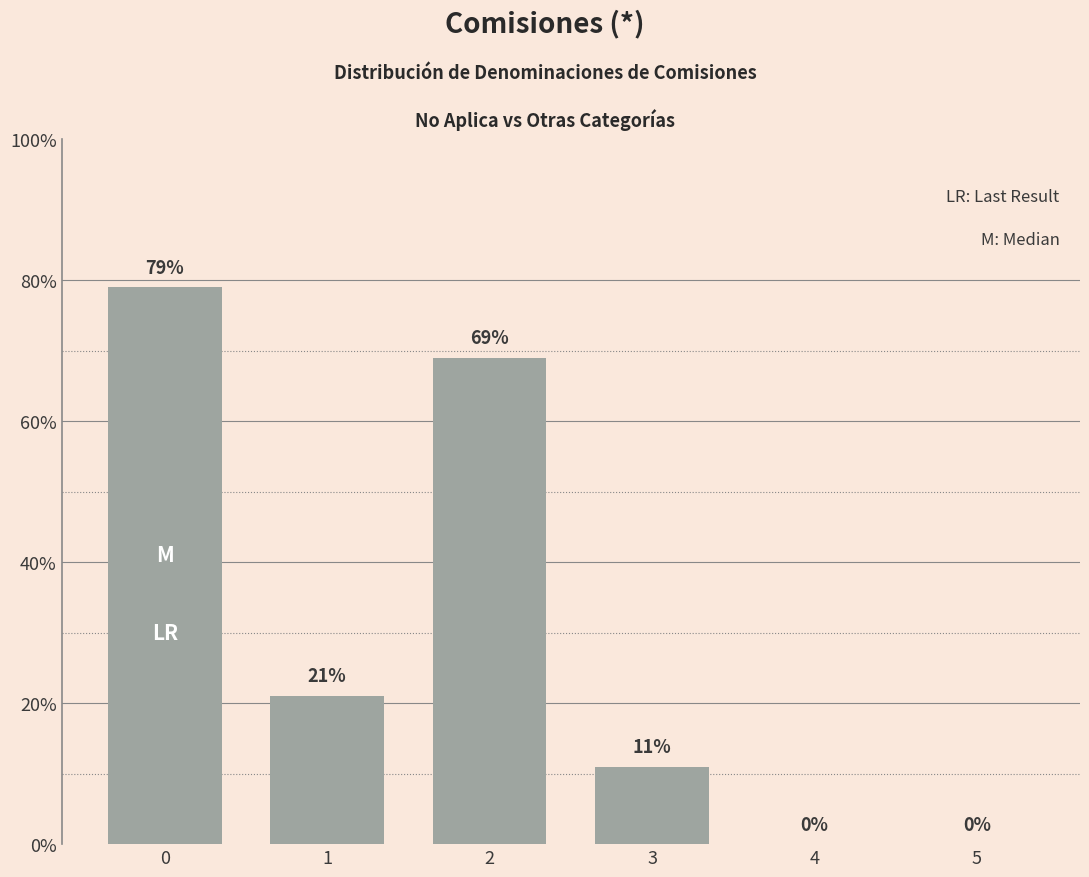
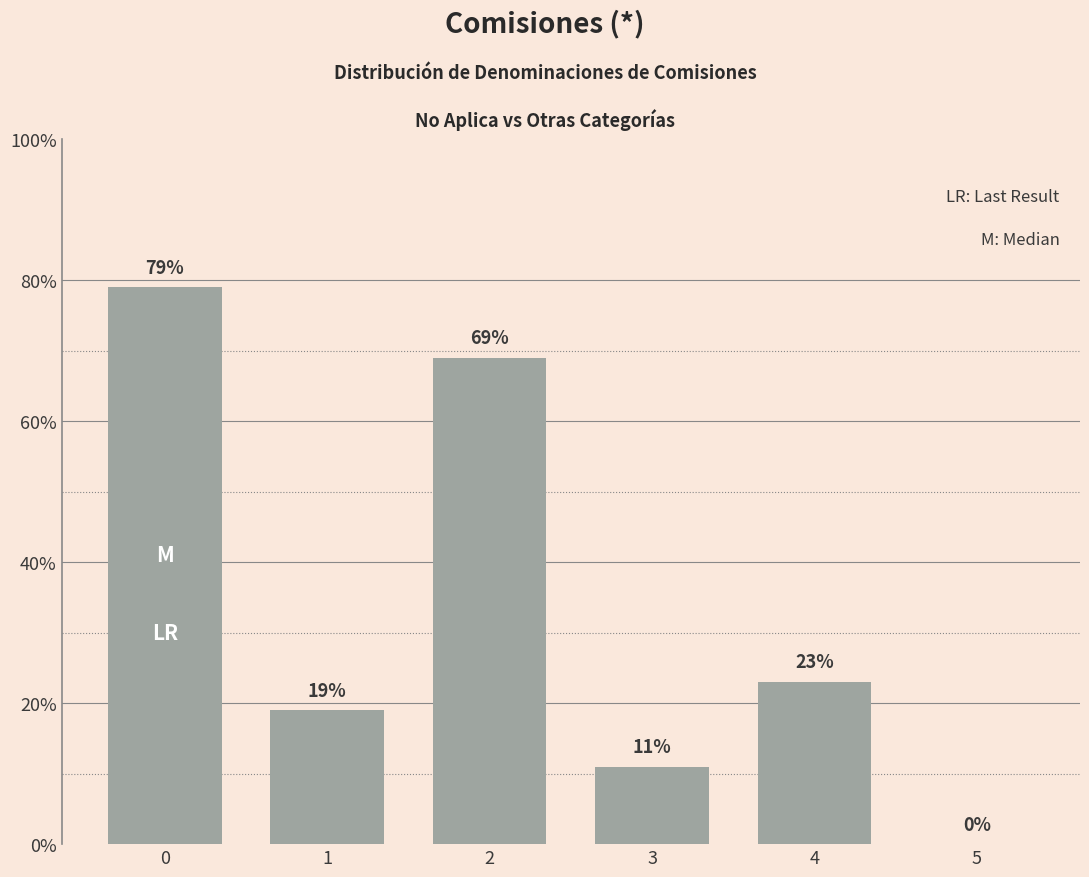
  {
    "0": "79%",
-   "1": "21%",
+   "1": "19%",
    "2": "69%",
    "3": "11%",
-   "4": "0%",
+   "4": "23%",
    "5": "0%"
  }
